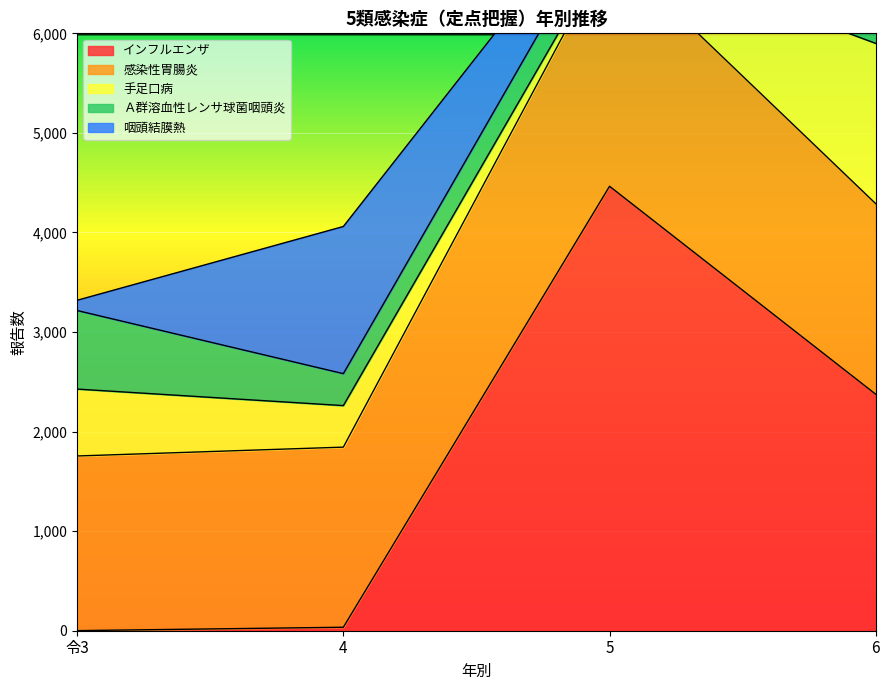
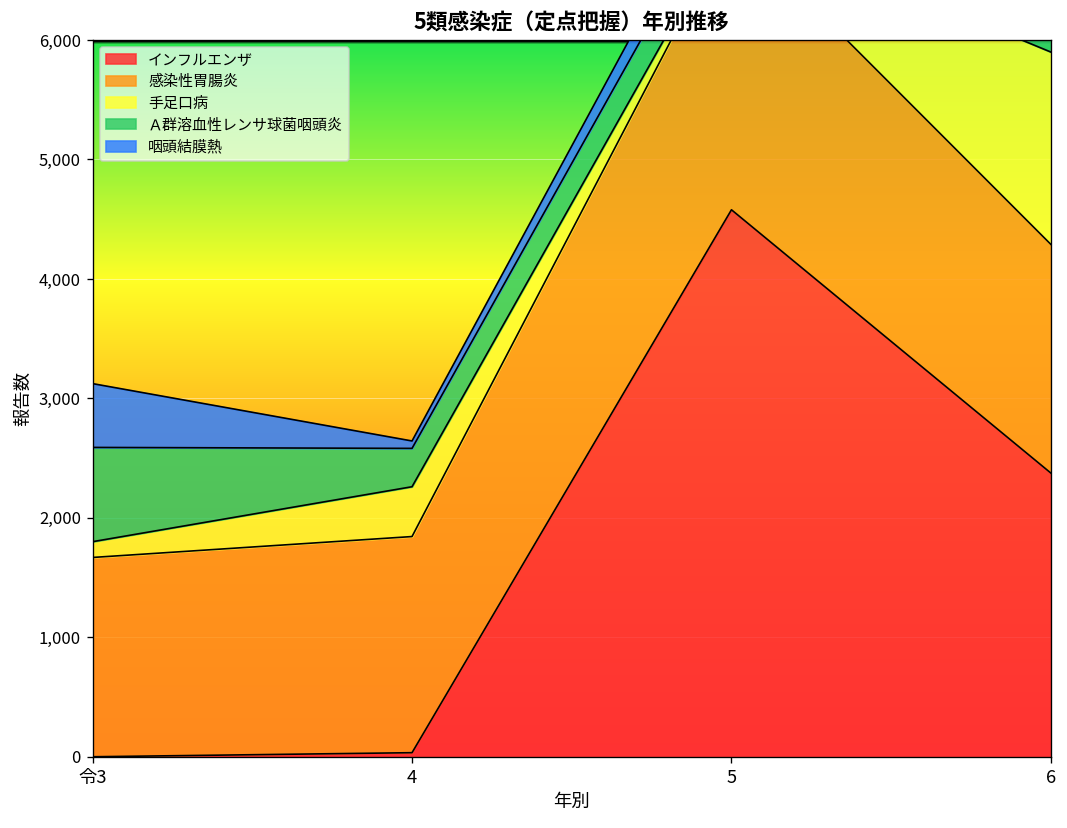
  {
    "インフルエンザ": {
      "令3": "0",
      "4": "0",
-     "5": "4,500",
+     "5": "4,600",
      "6": "2,400"
    },
    "感染性胃腸炎": {
-     "令3": "1,800",
+     "令3": "1,700",
      "4": "1,800",
      "6": "1,900"
    },
    "手足口病": {
-     "令3": "700",
+     "令3": "100",
      "4": "400",
      "6": "1,600"
    },
    "Ａ群溶血性レンサ球菌咽頭炎": {
      "令3": "800",
      "4": "300"
    },
    "咽頭結膜熱": {
-     "令3": "100",
-     "4": "1,500"
+     "令3": "500",
+     "4": "100"
    }
  }
